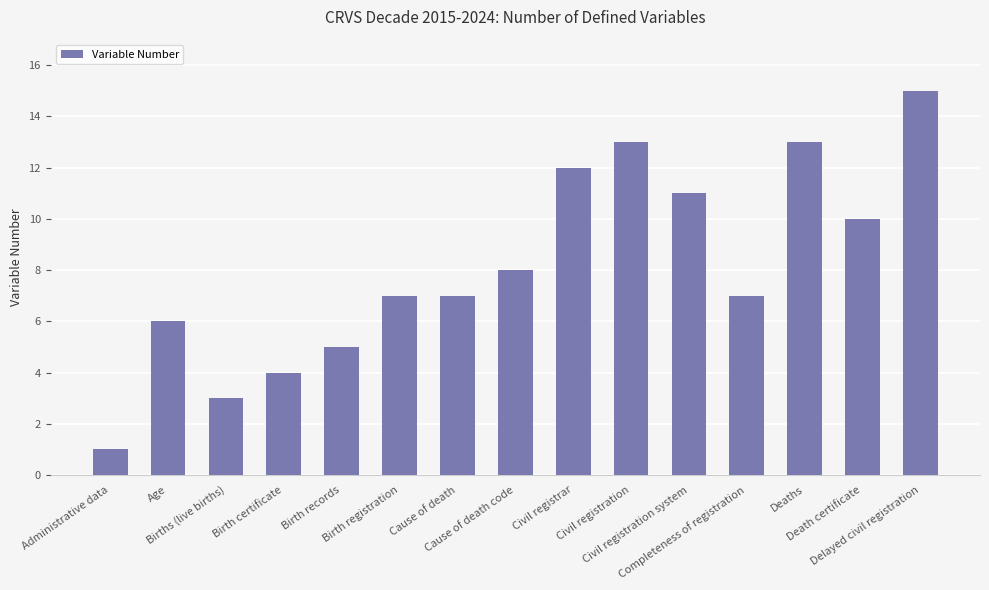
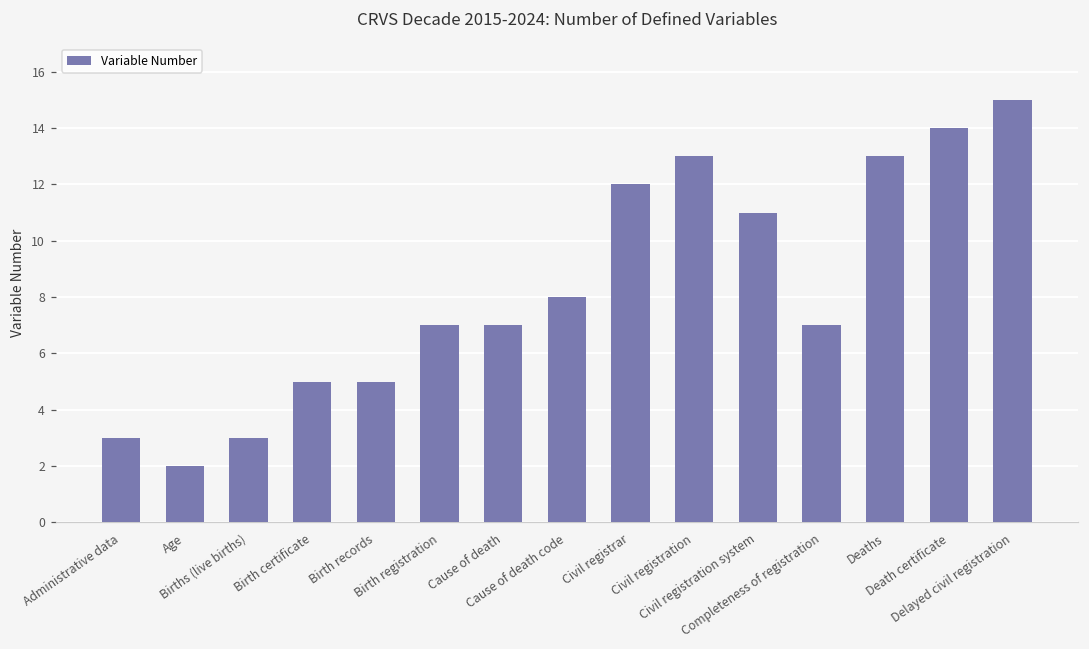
  {
-   "Administrative data": 1,
-   "Age": 6,
+   "Administrative data": 3,
+   "Age": 2,
    "Births (live births)": 3,
-   "Birth certificate": 4,
+   "Birth certificate": 5,
    "Birth records": 5,
    "Birth registration": 7,
    "Cause of death": 7,
    "Cause of death code": 8,
    "Civil registrar": 12,
    "Civil registration": 13,
    "Civil registration system": 11,
    "Completeness of registration": 7,
    "Deaths": 13,
-   "Death certificate": 10,
+   "Death certificate": 14,
    "Delayed civil registration": 15
  }
